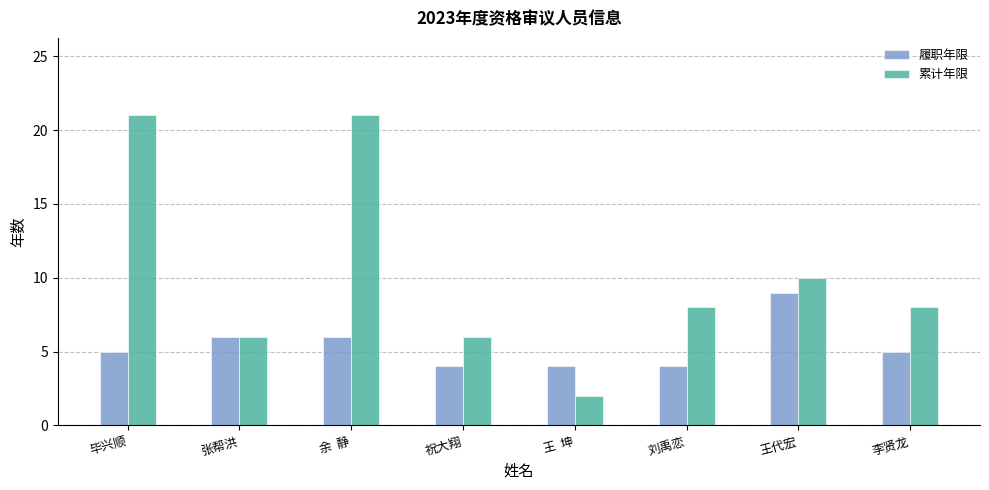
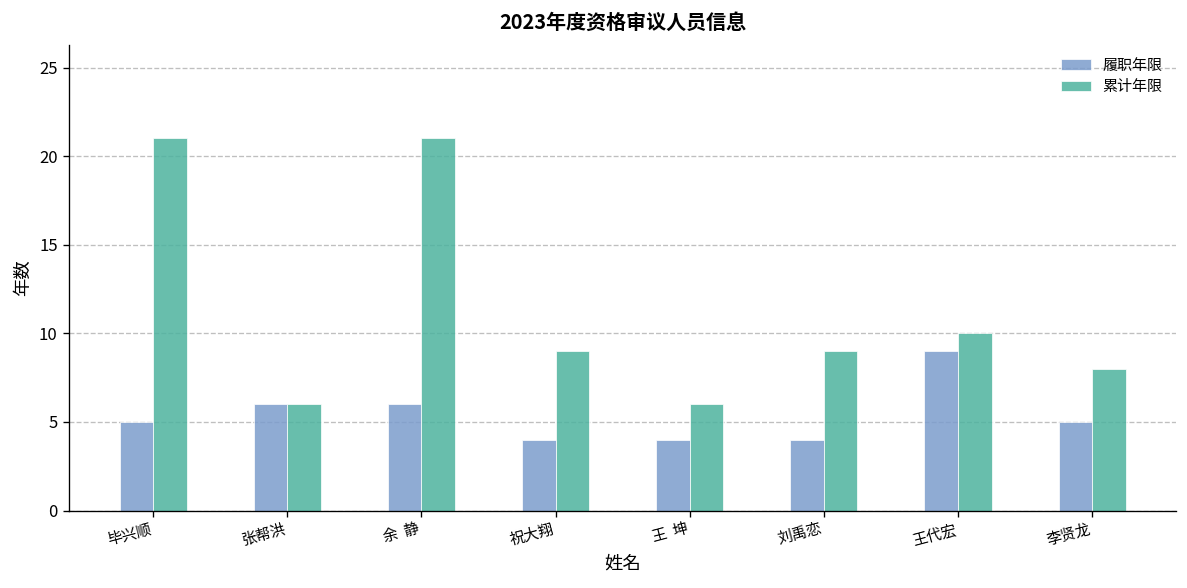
  {
    "履职年限": {
      "毕兴顺": 5,
      "张帮洪": 6,
      "余 静": 6,
      "祝大翔": 4,
      "王 坤": 4,
      "刘禹恋": 4,
      "王代宏": 9,
      "李贤龙": 5
    },
    "累计年限": {
      "毕兴顺": 21,
      "张帮洪": 6,
      "余 静": 21,
-     "祝大翔": 6,
-     "王 坤": 2,
-     "刘禹恋": 8,
+     "祝大翔": 9,
+     "王 坤": 6,
+     "刘禹恋": 9,
      "王代宏": 10,
      "李贤龙": 8
    }
  }
